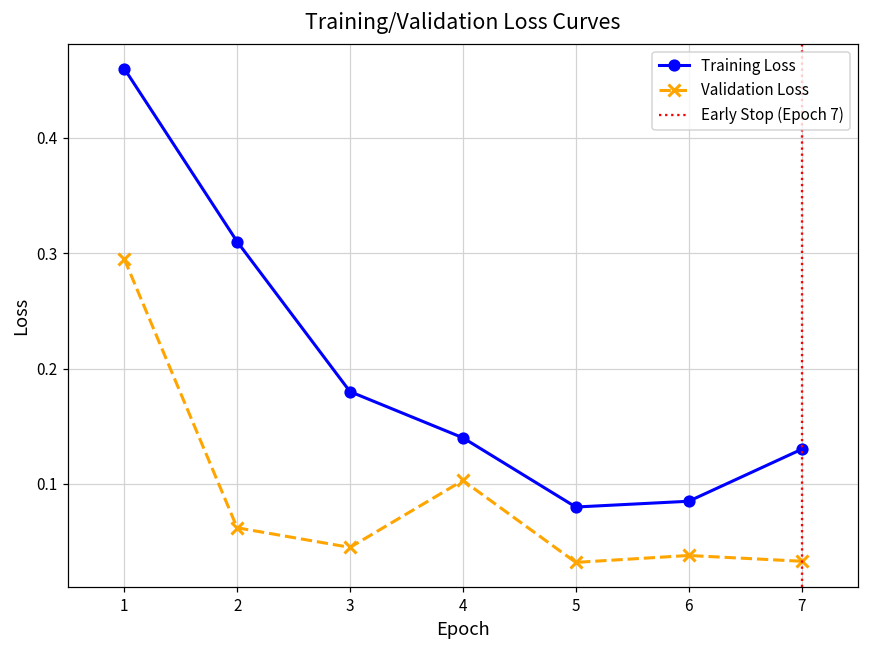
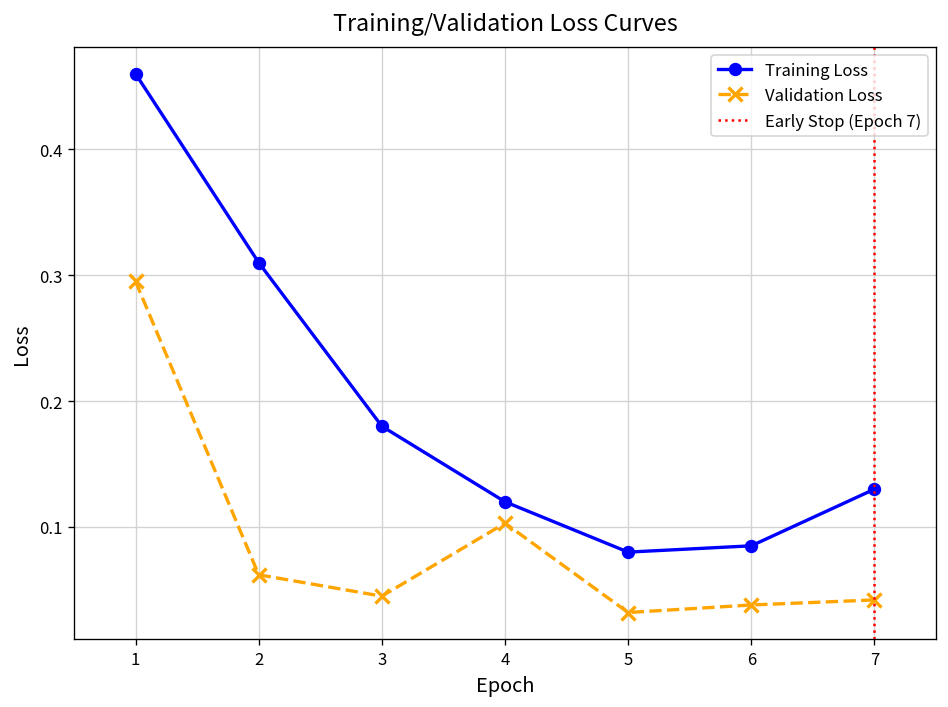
  {
    "Training Loss": {
      "1": 0.46,
      "2": 0.31,
      "3": 0.18,
-     "4": 0.14,
+     "4": 0.12,
      "5": 0.08,
      "6": 0.085,
      "7": 0.13
    },
    "Validation Loss": {
      "1": 0.295,
      "2": 0.062,
      "3": 0.045,
      "4": 0.103,
      "5": 0.032,
      "6": 0.038,
-     "7": 0.033
+     "7": 0.042
    }
  }
